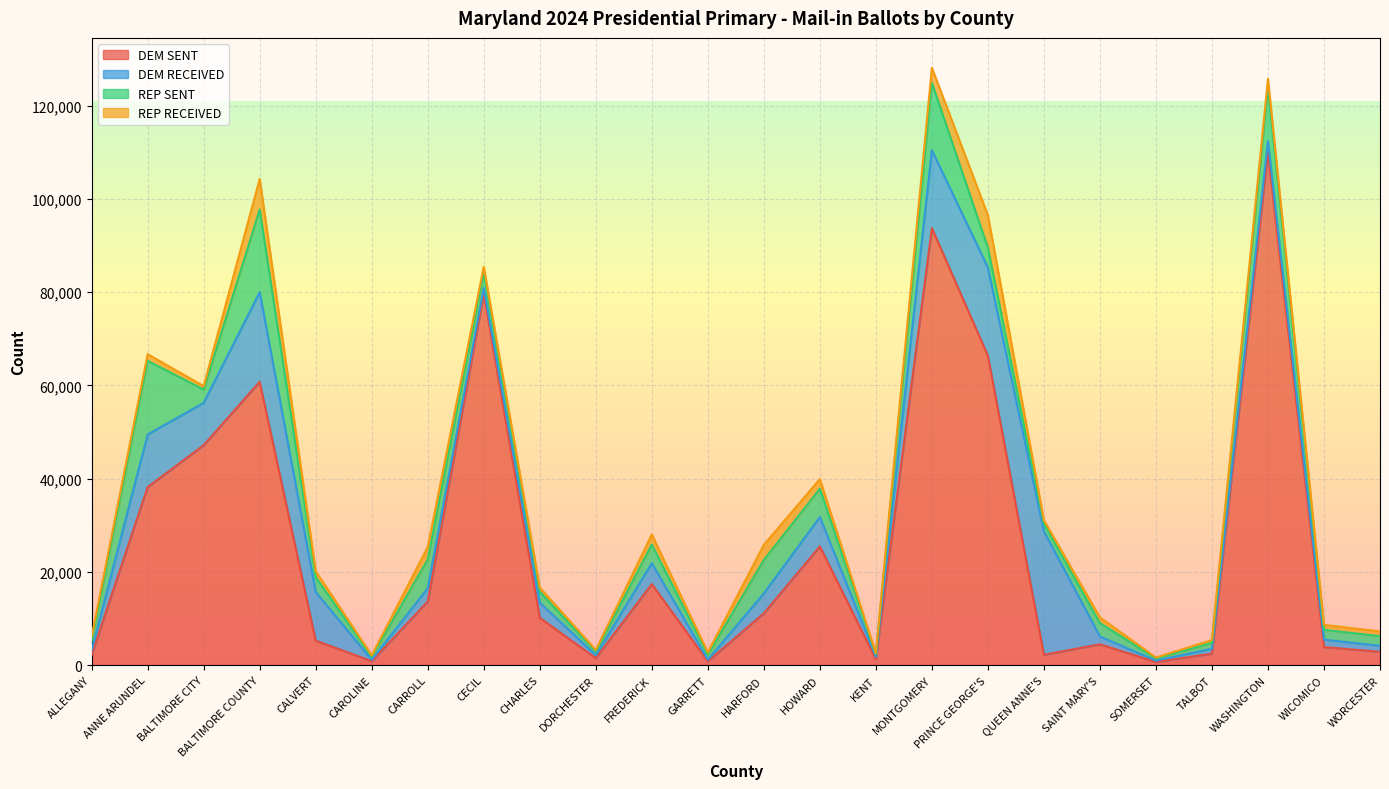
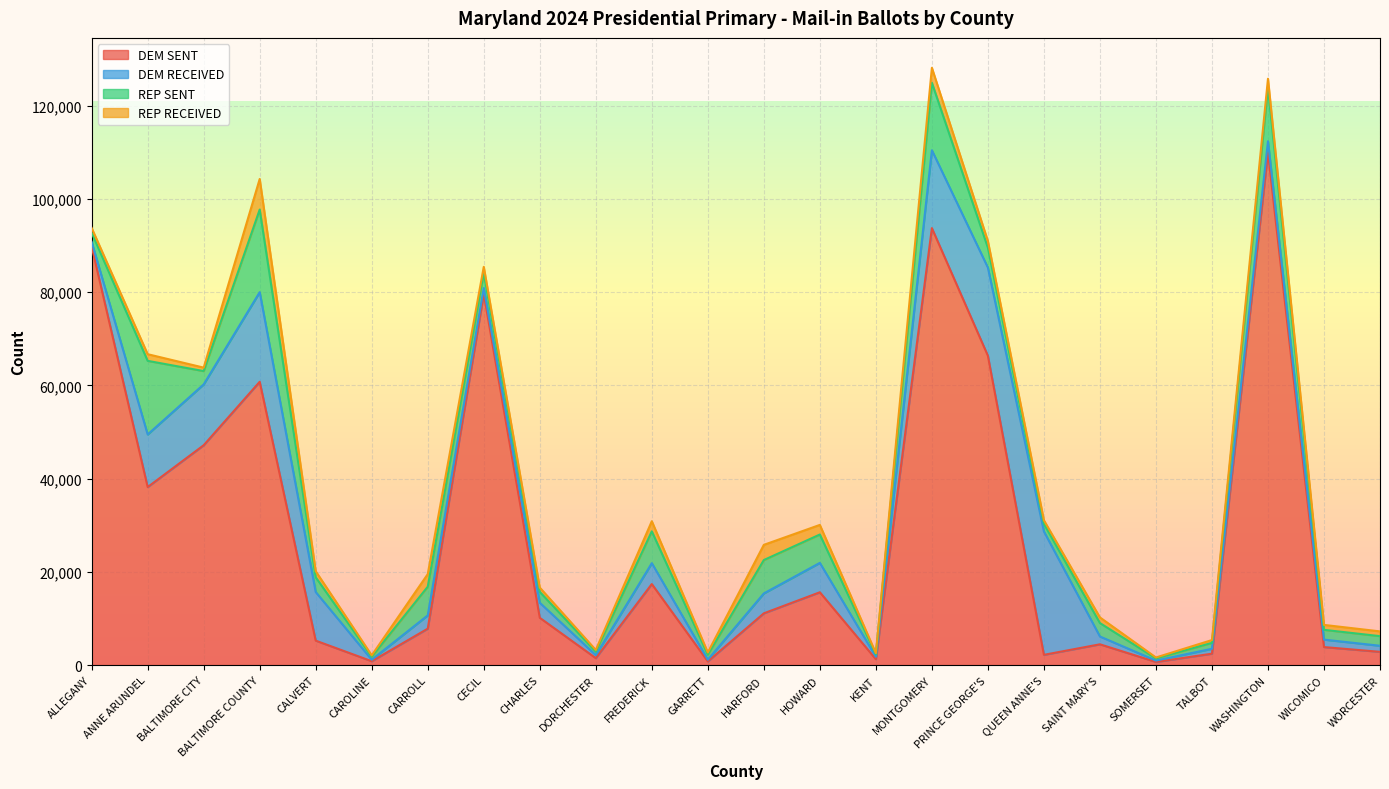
  {
    "DEM SENT": {
-     "ALLEGANY": "2,000",
+     "ALLEGANY": "90,000",
      "ANNE ARUNDEL": "38,000",
      "BALTIMORE CITY": "47,000",
      "BALTIMORE COUNTY": "61,000",
      "CALVERT": "5,000",
-     "CARROLL": "14,000",
+     "CARROLL": "8,000",
      "CECIL": "80,000",
      "CHARLES": "10,000",
      "DORCHESTER": "1,000",
      "FREDERICK": "17,000",
      "HARFORD": "11,000",
-     "HOWARD": "25,000",
+     "HOWARD": "16,000",
      "MONTGOMERY": "94,000",
      "PRINCE GEORGE'S": "66,000",
      "QUEEN ANNE'S": "2,000",
      "SAINT MARY'S": "4,000",
      "TALBOT": "2,000",
      "WASHINGTON": "110,000",
      "WICOMICO": "4,000",
      "WORCESTER": "3,000"
    },
    "DEM RECEIVED": {
      "ALLEGANY": "1,000",
      "ANNE ARUNDEL": "11,000",
-     "BALTIMORE CITY": "9,000",
+     "BALTIMORE CITY": "13,000",
      "BALTIMORE COUNTY": "19,000",
      "CALVERT": "10,000",
      "CARROLL": "3,000",
      "CECIL": "1,000",
      "CHARLES": "3,000",
      "DORCHESTER": "1,000",
      "FREDERICK": "4,000",
      "HARFORD": "4,000",
      "HOWARD": "6,000",
      "MONTGOMERY": "17,000",
      "PRINCE GEORGE'S": "19,000",
      "QUEEN ANNE'S": "26,000",
      "SAINT MARY'S": "2,000",
      "TALBOT": "1,000",
      "WASHINGTON": "2,000",
      "WICOMICO": "2,000",
      "WORCESTER": "1,000"
    },
    "REP SENT": {
      "ALLEGANY": "2,000",
      "ANNE ARUNDEL": "16,000",
      "BALTIMORE CITY": "3,000",
      "BALTIMORE COUNTY": "18,000",
      "CALVERT": "3,000",
      "CARROLL": "6,000",
      "CECIL": "3,000",
      "CHARLES": "2,000",
-     "FREDERICK": "4,000",
+     "FREDERICK": "7,000",
      "HARFORD": "7,000",
      "HOWARD": "6,000",
      "MONTGOMERY": "14,000",
      "PRINCE GEORGE'S": "4,000",
      "QUEEN ANNE'S": "2,000",
      "SAINT MARY'S": "3,000",
      "TALBOT": "1,000",
      "WASHINGTON": "12,000",
      "WICOMICO": "2,000",
      "WORCESTER": "2,000"
    },
    "REP RECEIVED": {
      "ALLEGANY": "1,000",
      "ANNE ARUNDEL": "1,000",
      "BALTIMORE CITY": "1,000",
      "BALTIMORE COUNTY": "7,000",
      "CALVERT": "1,000",
      "CARROLL": "3,000",
      "CECIL": "1,000",
      "CHARLES": "1,000",
      "FREDERICK": "2,000",
      "HARFORD": "3,000",
      "HOWARD": "2,000",
      "MONTGOMERY": "3,000",
-     "PRINCE GEORGE'S": "7,000",
+     "PRINCE GEORGE'S": "1,000",
      "QUEEN ANNE'S": "1,000",
      "SAINT MARY'S": "1,000",
      "TALBOT": "1,000",
      "WASHINGTON": "2,000",
      "WICOMICO": "1,000",
      "WORCESTER": "1,000"
    }
  }
